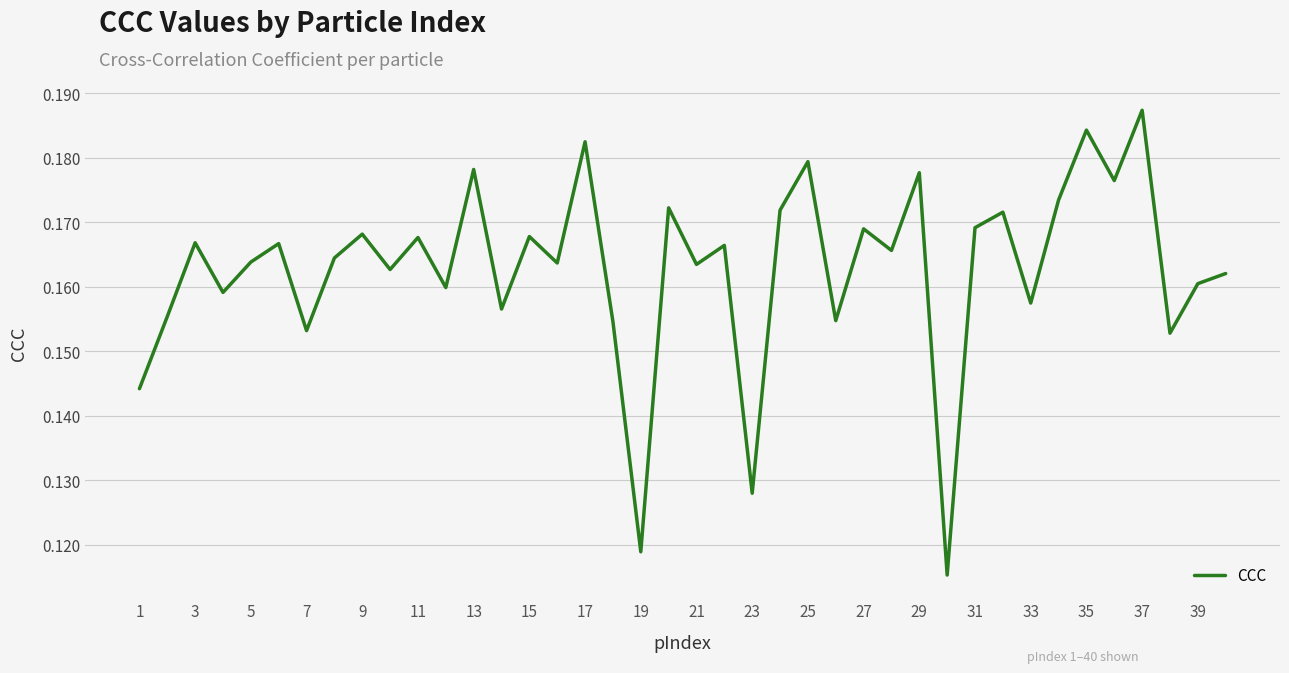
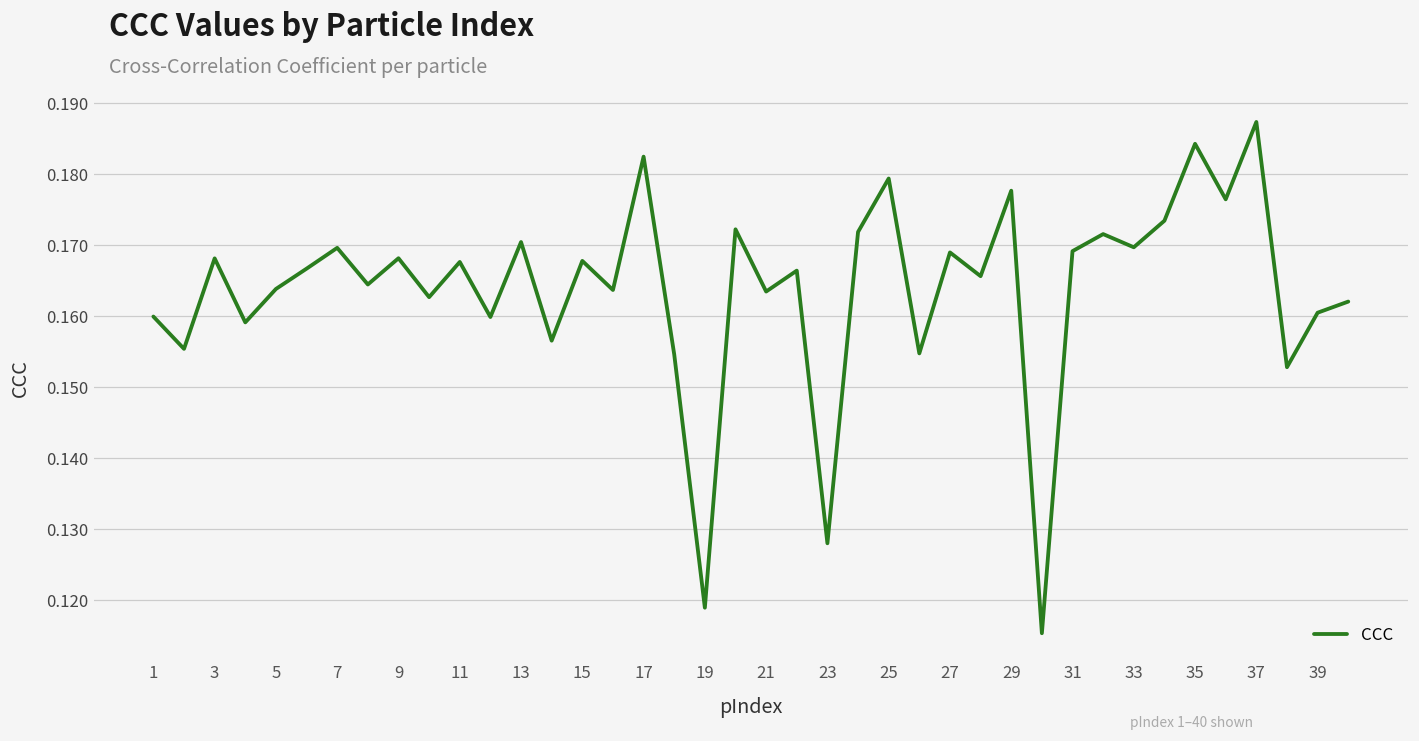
  {
-   "1": 0.144,
-   "3": 0.167,
+   "1": 0.160,
+   "3": 0.168,
    "5": 0.164,
-   "7": 0.153,
+   "7": 0.170,
    "9": 0.168,
    "11": 0.168,
-   "13": 0.178,
+   "13": 0.170,
    "15": 0.168,
    "17": 0.182,
    "19": 0.119,
    "21": 0.163,
    "23": 0.128,
    "25": 0.179,
    "27": 0.169,
    "29": 0.178,
    "31": 0.169,
-   "33": 0.157,
+   "33": 0.170,
    "35": 0.184,
    "37": 0.187,
    "39": 0.160
  }
